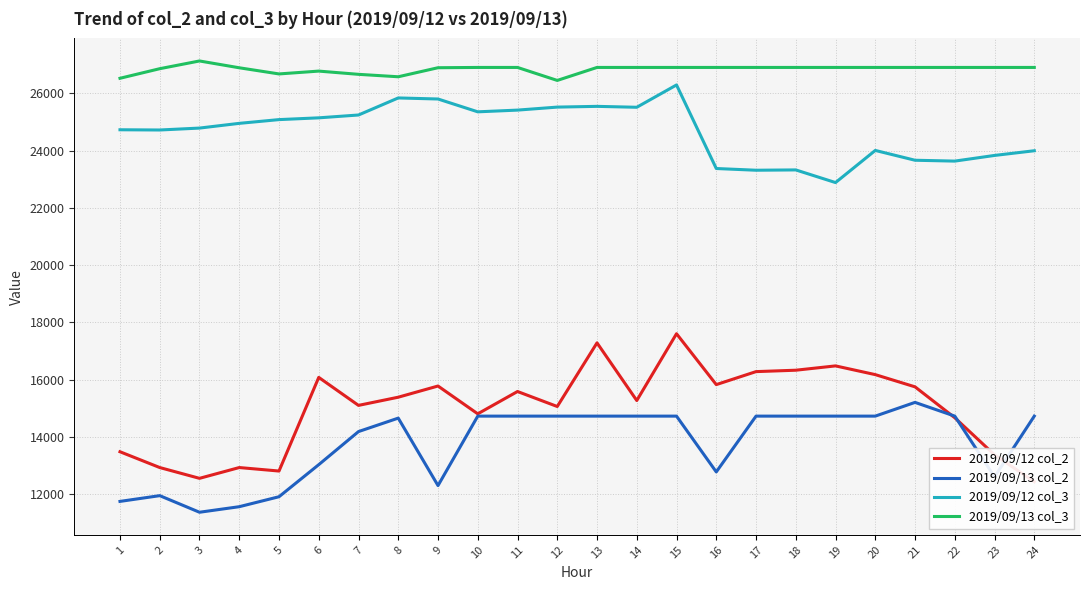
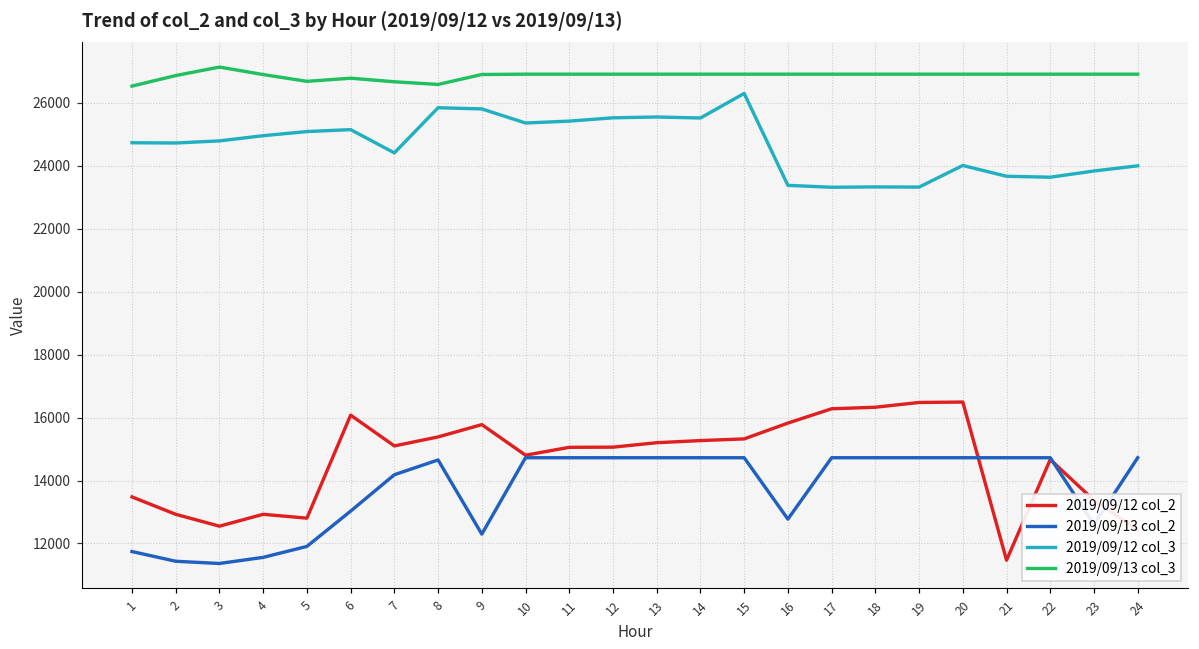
  {
    "2019/09/12 col_2": {
      "1": 13500,
      "2": 12900,
      "3": 12600,
      "4": 12900,
      "5": 12800,
      "6": 16100,
      "7": 15100,
      "8": 15400,
      "9": 15800,
-     "11": 15600,
+     "11": 15100,
      "12": 15100,
-     "13": 17300,
+     "13": 15200,
      "14": 15300,
-     "15": 17600,
+     "15": 15300,
      "16": 15800,
      "17": 16300,
      "18": 16300,
      "19": 16500,
-     "20": 16200,
-     "21": 15700
+     "20": 16500,
+     "21": 11500
    },
    "2019/09/13 col_2": {
      "1": 11700,
-     "2": 11900,
+     "2": 11400,
      "3": 11400,
      "4": 11600,
      "5": 11900,
      "6": 13000,
      "7": 14200,
      "8": 14700,
      "9": 12300,
      "11": 14700,
      "12": 14700,
      "13": 14700,
      "14": 14700,
      "15": 14700,
      "16": 12800,
      "17": 14700,
      "18": 14700,
      "19": 14700,
      "20": 14700,
-     "21": 15200,
+     "21": 14700,
      "24": 14700
    },
    "2019/09/12 col_3": {
      "1": 24700,
      "2": 24700,
      "3": 24800,
      "4": 25000,
      "5": 25100,
      "6": 25100,
-     "7": 25200,
+     "7": 24400,
      "8": 25800,
      "9": 25800,
      "10": 25400,
      "11": 25400,
      "12": 25500,
      "13": 25500,
      "14": 25500,
      "15": 26300,
      "16": 23400,
      "17": 23300,
      "18": 23300,
-     "19": 22900,
+     "19": 23300,
      "20": 24000,
      "21": 23700,
      "22": 23600,
      "23": 23800,
      "24": 24000
    },
    "2019/09/13 col_3": {
      "1": 26500,
      "2": 26900,
      "3": 27100,
      "4": 26900,
      "5": 26700,
      "6": 26800,
      "7": 26700,
      "8": 26600,
      "9": 26900,
      "10": 26900,
      "11": 26900,
-     "12": 26500,
+     "12": 26900,
      "13": 26900,
      "14": 26900,
      "15": 26900,
      "16": 26900,
      "17": 26900,
      "18": 26900,
      "19": 26900,
      "20": 26900,
      "21": 26900,
      "22": 26900,
      "23": 26900,
      "24": 26900
    }
  }
